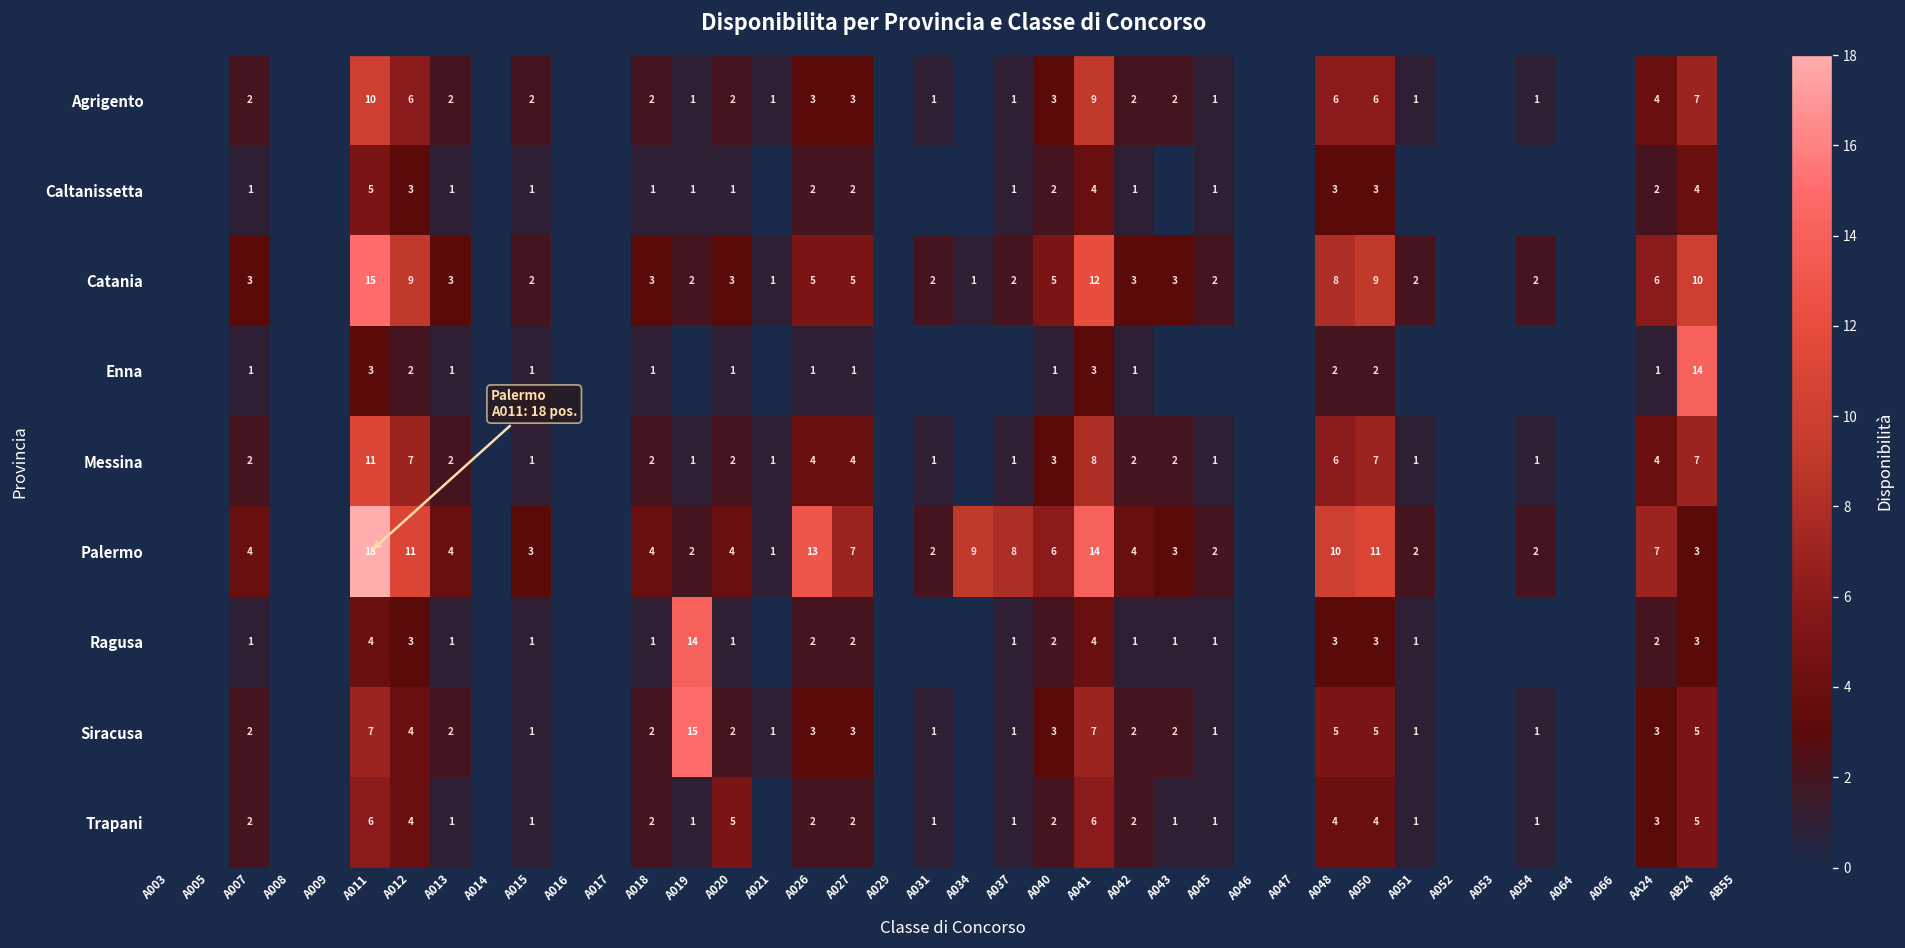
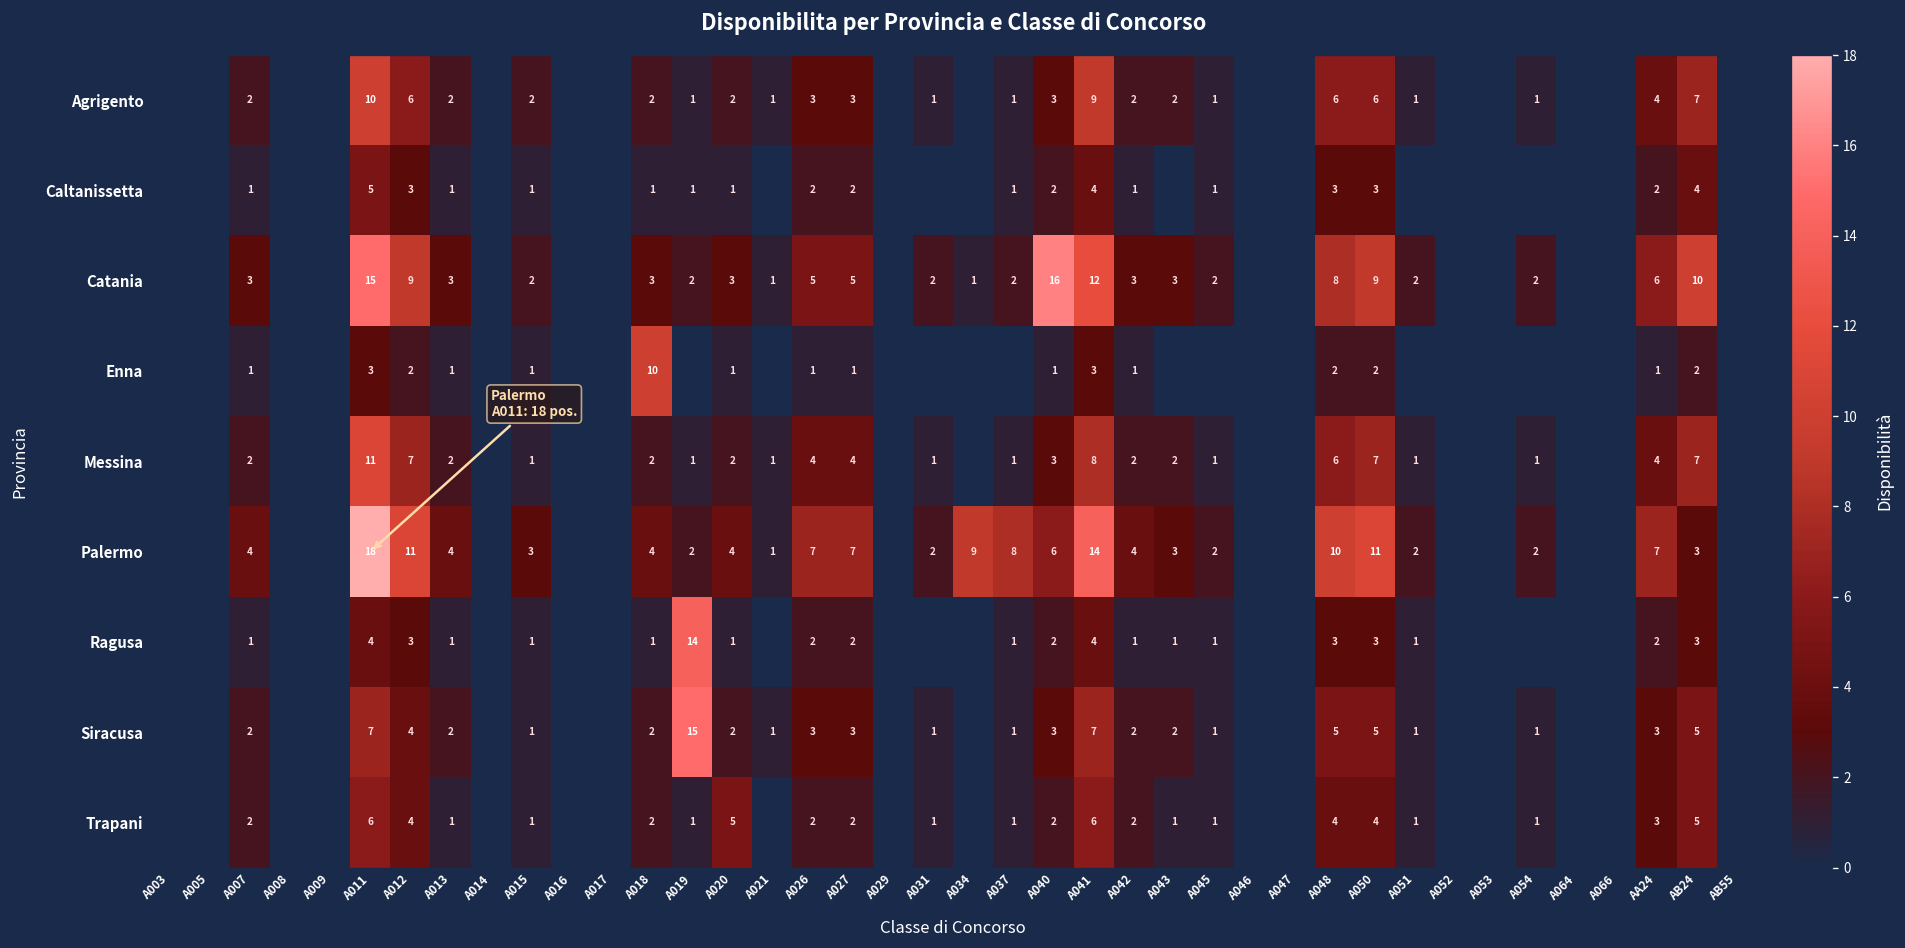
  {
    "Agrigento": {
      "A007": 2,
      "A011": 10,
      "A012": 6,
      "A013": 2,
      "A015": 2,
      "A018": 2,
      "A019": 1,
      "A020": 2,
      "A021": 1,
      "A026": 3,
      "A027": 3,
      "A031": 1,
      "A037": 1,
      "A040": 3,
      "A041": 9,
      "A042": 2,
      "A043": 2,
      "A045": 1,
      "A048": 6,
      "A050": 6,
      "A051": 1,
      "A054": 1,
      "AA24": 4,
      "AB24": 7
    },
    "Caltanissetta": {
      "A007": 1,
      "A011": 5,
      "A012": 3,
      "A013": 1,
      "A015": 1,
      "A018": 1,
      "A019": 1,
      "A020": 1,
      "A026": 2,
      "A027": 2,
      "A037": 1,
      "A040": 2,
      "A041": 4,
      "A042": 1,
      "A045": 1,
      "A048": 3,
      "A050": 3,
      "AA24": 2,
      "AB24": 4
    },
    "Catania": {
      "A007": 3,
      "A011": 15,
      "A012": 9,
      "A013": 3,
      "A015": 2,
      "A018": 3,
      "A019": 2,
      "A020": 3,
      "A021": 1,
      "A026": 5,
      "A027": 5,
      "A031": 2,
      "A034": 1,
      "A037": 2,
-     "A040": 5,
+     "A040": 16,
      "A041": 12,
      "A042": 3,
      "A043": 3,
      "A045": 2,
      "A048": 8,
      "A050": 9,
      "A051": 2,
      "A054": 2,
      "AA24": 6,
      "AB24": 10
    },
    "Enna": {
      "A007": 1,
      "A011": 3,
      "A012": 2,
      "A013": 1,
      "A015": 1,
-     "A018": 1,
+     "A018": 10,
      "A020": 1,
      "A026": 1,
      "A027": 1,
      "A040": 1,
      "A041": 3,
      "A042": 1,
      "A048": 2,
      "A050": 2,
      "AA24": 1,
-     "AB24": 14
+     "AB24": 2
    },
    "Messina": {
      "A007": 2,
      "A011": 11,
      "A018": 2,
      "A019": 1,
      "A020": 2,
      "A021": 1,
      "A026": 4,
      "A027": 4,
      "A031": 1,
      "A037": 1,
      "A040": 3,
      "A041": 8,
      "A042": 2,
      "A043": 2,
      "A045": 1,
      "A048": 6,
      "A050": 7,
      "A051": 1,
      "A054": 1,
      "AA24": 4,
      "AB24": 7
    },
    "Palermo": {
      "A007": 4,
      "A011": 18,
      "A012": 11,
      "A013": 4,
      "A015": 3,
      "A018": 4,
      "A019": 2,
      "A020": 4,
      "A021": 1,
-     "A026": 13,
+     "A026": 7,
      "A027": 7,
      "A031": 2,
      "A034": 9,
      "A037": 8,
      "A040": 6,
      "A041": 14,
      "A042": 4,
      "A043": 3,
      "A045": 2,
      "A048": 10,
      "A050": 11,
      "A051": 2,
      "A054": 2,
      "AA24": 7,
      "AB24": 3
    },
    "Ragusa": {
      "A007": 1,
      "A011": 4,
      "A012": 3,
      "A013": 1,
      "A015": 1,
      "A018": 1,
      "A019": 14,
      "A020": 1,
      "A026": 2,
      "A027": 2,
      "A037": 1,
      "A040": 2,
      "A041": 4,
      "A042": 1,
      "A043": 1,
      "A045": 1,
      "A048": 3,
      "A050": 3,
      "A051": 1,
      "AA24": 2,
      "AB24": 3
    },
    "Siracusa": {
      "A007": 2,
      "A011": 7,
      "A012": 4,
      "A013": 2,
      "A015": 1,
      "A018": 2,
      "A019": 15,
      "A020": 2,
      "A021": 1,
      "A026": 3,
      "A027": 3,
      "A031": 1,
      "A037": 1,
      "A040": 3,
      "A041": 7,
      "A042": 2,
      "A043": 2,
      "A045": 1,
      "A048": 5,
      "A050": 5,
      "A051": 1,
      "A054": 1,
      "AA24": 3,
      "AB24": 5
    },
    "Trapani": {
      "A007": 2,
      "A011": 6,
      "A012": 4,
      "A013": 1,
      "A015": 1,
      "A018": 2,
      "A019": 1,
      "A020": 5,
      "A026": 2,
      "A027": 2,
      "A031": 1,
      "A037": 1,
      "A040": 2,
      "A041": 6,
      "A042": 2,
      "A043": 1,
      "A045": 1,
      "A048": 4,
      "A050": 4,
      "A051": 1,
      "A054": 1,
      "AA24": 3,
      "AB24": 5
    }
  }
